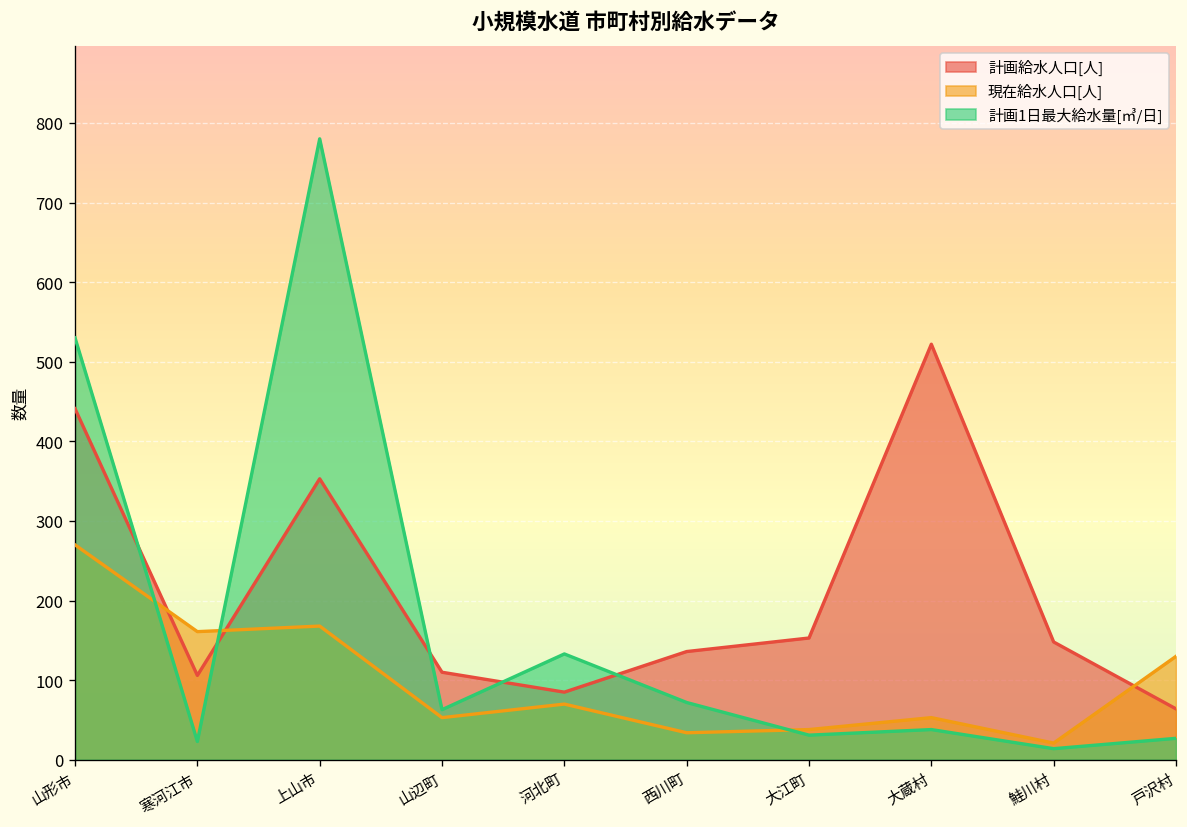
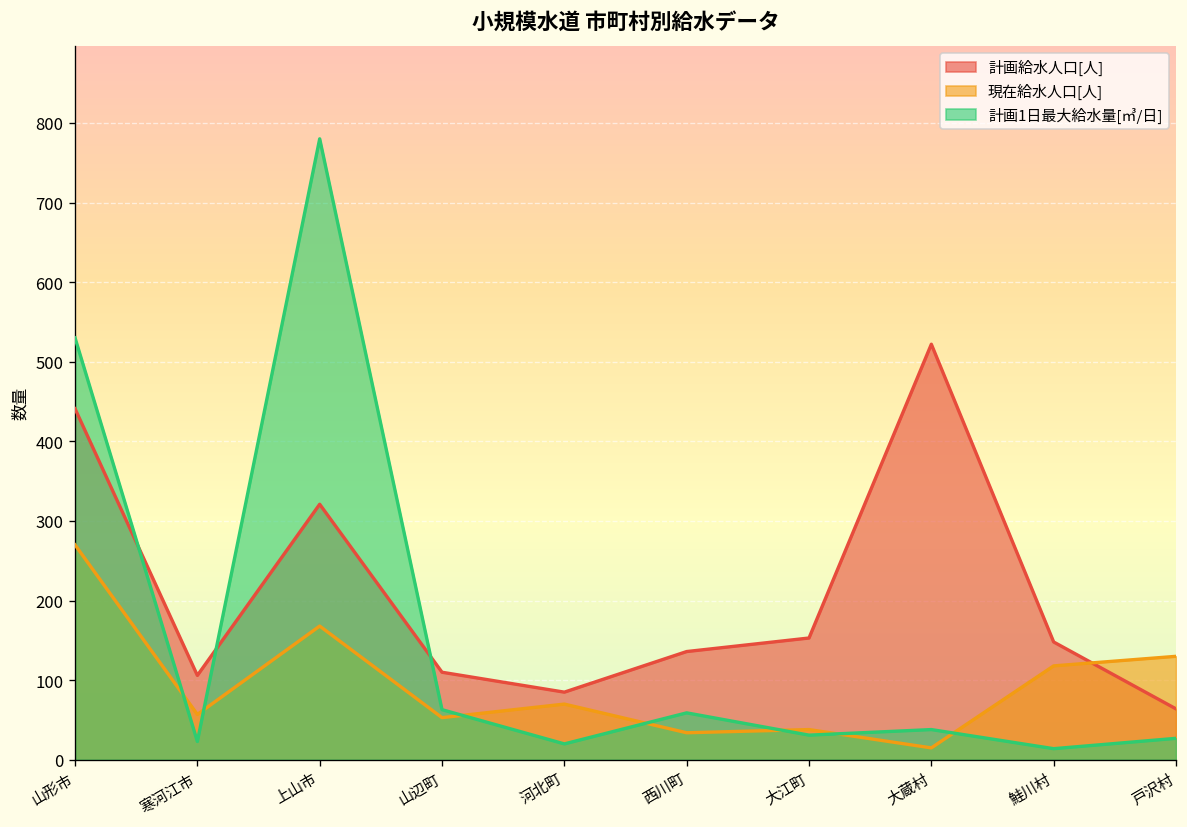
  {
    "計画給水人口[人]": {
      "山形市": 440,
      "寒河江市": 110,
-     "上山市": 350,
+     "上山市": 320,
      "山辺町": 110,
      "河北町": 90,
      "西川町": 140,
      "大江町": 150,
      "大蔵村": 520,
      "鮭川村": 150,
      "戸沢村": 60
    },
    "現在給水人口[人]": {
      "山形市": 270,
-     "寒河江市": 160,
+     "寒河江市": 60,
      "上山市": 170,
      "山辺町": 50,
      "河北町": 70,
      "西川町": 30,
      "大江町": 40,
-     "大蔵村": 50,
-     "鮭川村": 20,
+     "大蔵村": 20,
+     "鮭川村": 120,
      "戸沢村": 130
    },
    "計画1日最大給水量[㎥/日]": {
      "山形市": 530,
      "寒河江市": 20,
      "上山市": 780,
      "山辺町": 60,
-     "河北町": 130,
-     "西川町": 70,
+     "河北町": 20,
+     "西川町": 60,
      "大江町": 30,
      "大蔵村": 40,
      "鮭川村": 10,
      "戸沢村": 30
    }
  }
